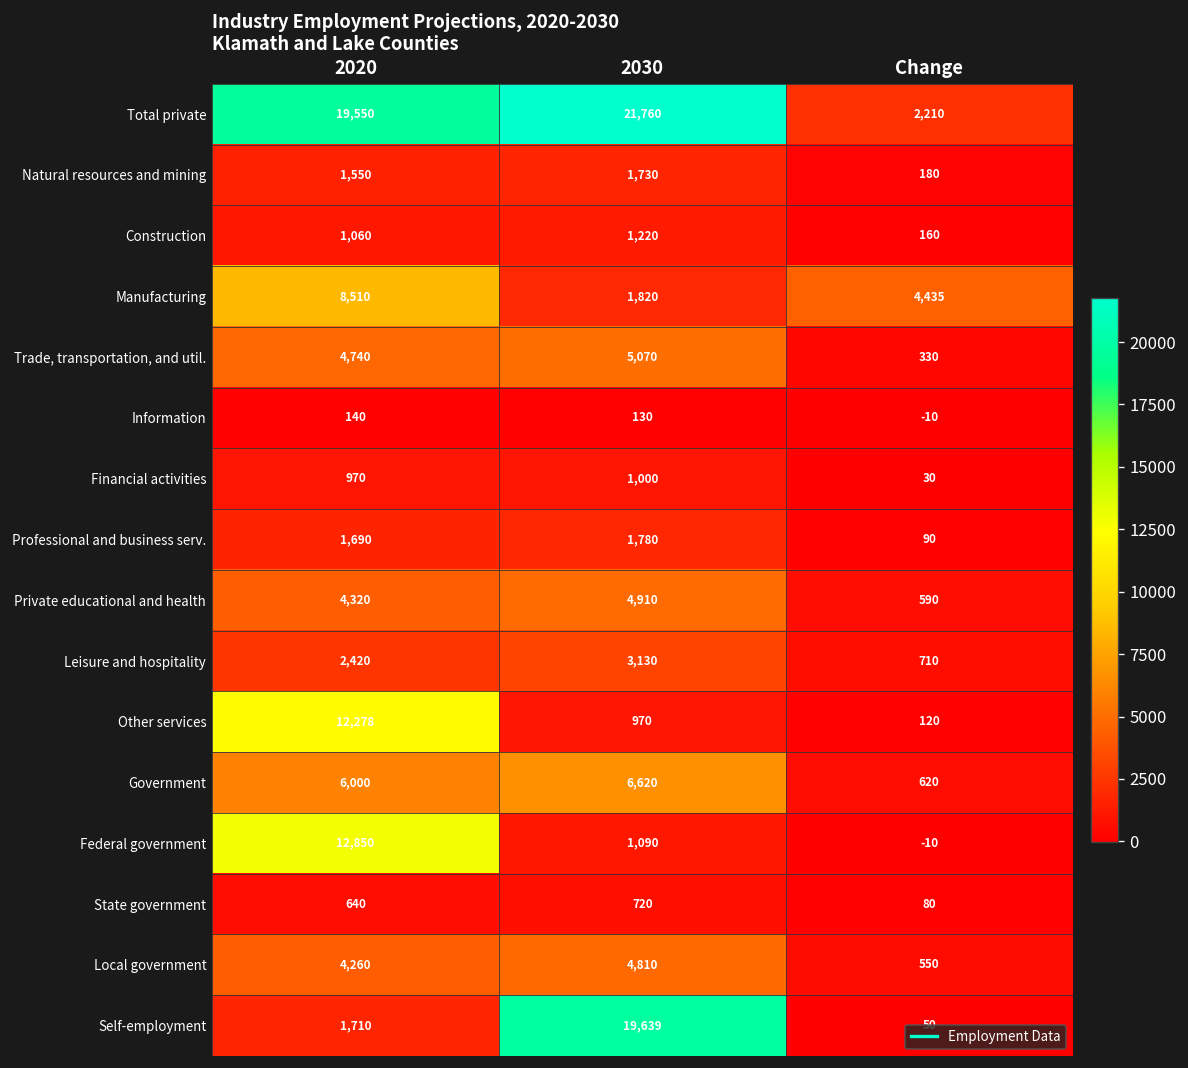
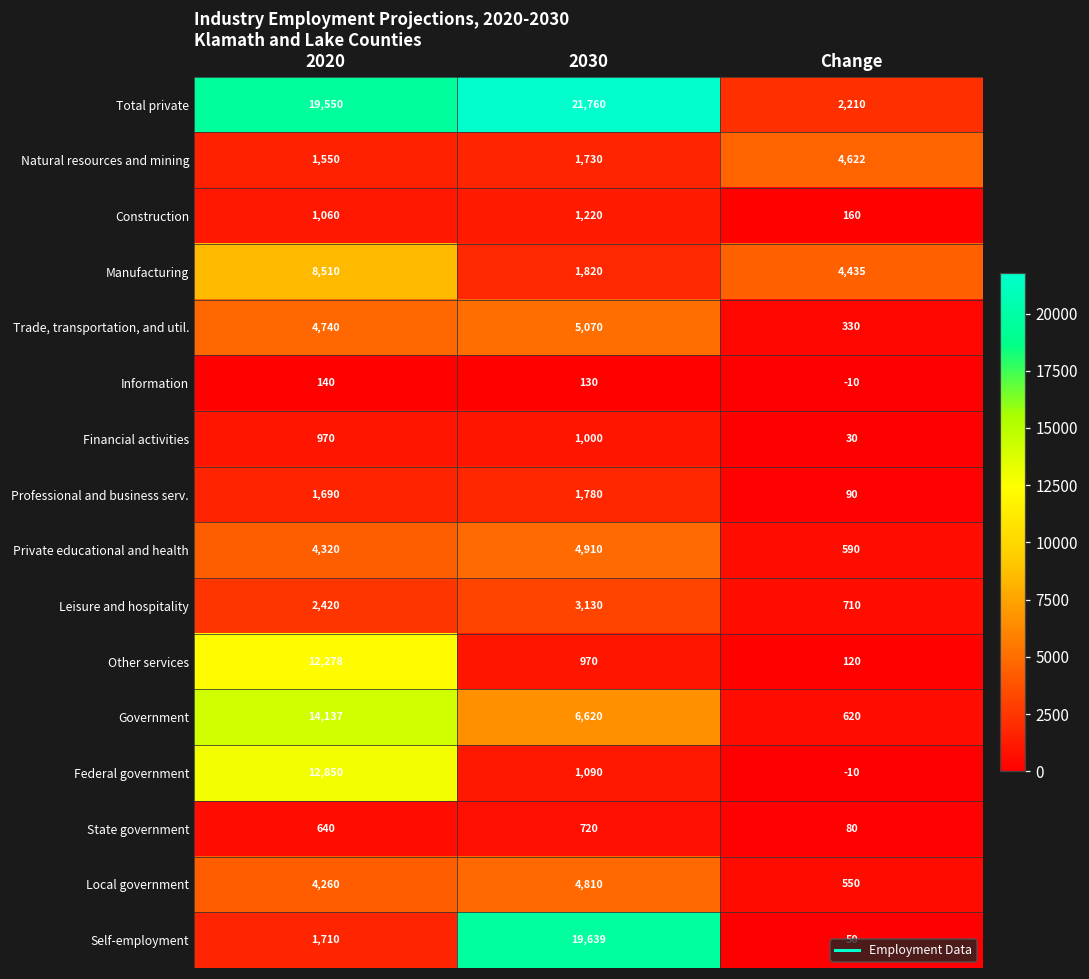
  {
    "Total private": {
      "2020": "19,550",
      "2030": "21,760",
      "Change": "2,210"
    },
    "Natural resources and mining": {
      "2020": "1,550",
      "2030": "1,730",
-     "Change": "180"
+     "Change": "4,622"
    },
    "Construction": {
      "2020": "1,060",
      "2030": "1,220",
      "Change": "160"
    },
    "Manufacturing": {
      "2020": "8,510",
      "2030": "1,820",
      "Change": "4,435"
    },
    "Trade, transportation, and util.": {
      "2020": "4,740",
      "2030": "5,070",
      "Change": "330"
    },
    "Information": {
      "2020": "140",
      "2030": "130",
      "Change": "-10"
    },
    "Financial activities": {
      "2020": "970",
      "2030": "1,000",
      "Change": "30"
    },
    "Professional and business serv.": {
      "2020": "1,690",
      "2030": "1,780",
      "Change": "90"
    },
    "Private educational and health": {
      "2020": "4,320",
      "2030": "4,910",
      "Change": "590"
    },
    "Leisure and hospitality": {
      "2020": "2,420",
      "2030": "3,130",
      "Change": "710"
    },
    "Other services": {
      "2020": "12,278",
      "2030": "970",
      "Change": "120"
    },
    "Government": {
-     "2020": "6,000",
+     "2020": "14,137",
      "2030": "6,620",
      "Change": "620"
    },
    "Federal government": {
      "2020": "12,850",
      "2030": "1,090",
      "Change": "-10"
    },
    "State government": {
      "2020": "640",
      "2030": "720",
      "Change": "80"
    },
    "Local government": {
      "2020": "4,260",
      "2030": "4,810",
      "Change": "550"
    },
    "Self-employment": {
      "2020": "1,710",
      "2030": "19,639"
    }
  }
